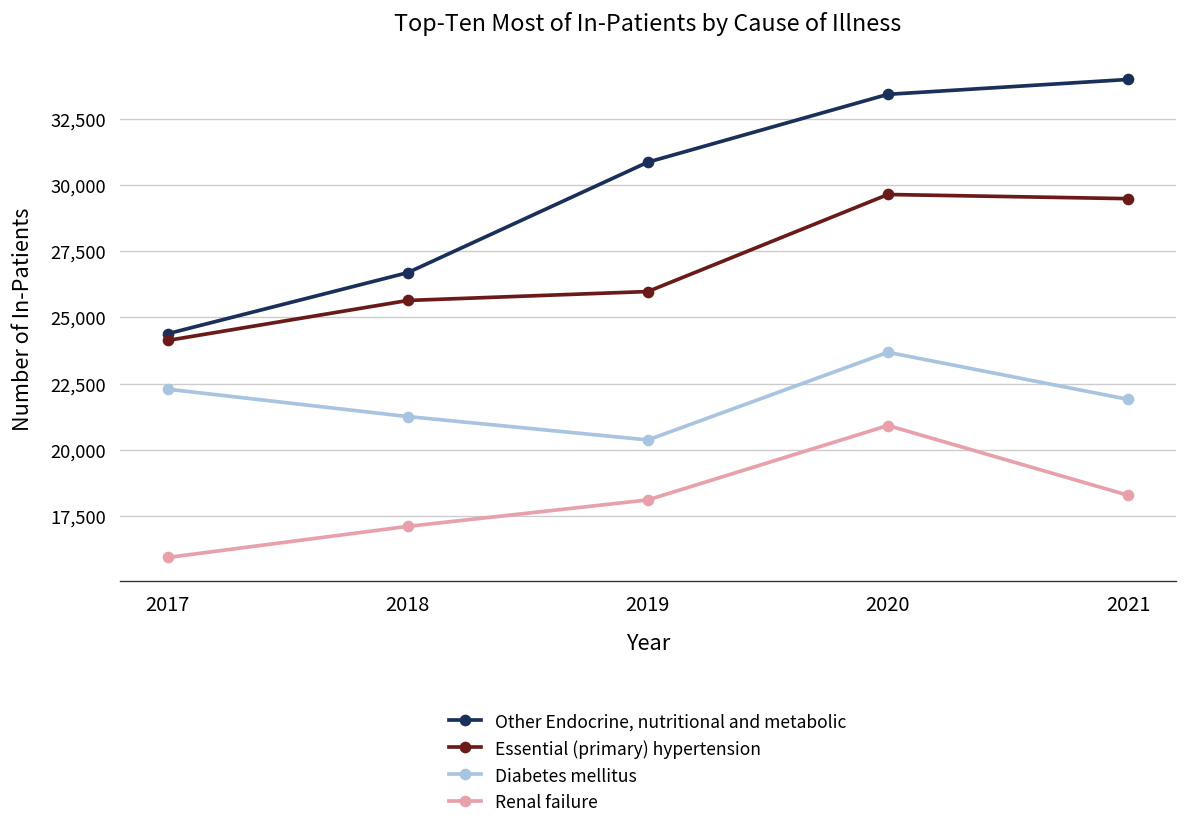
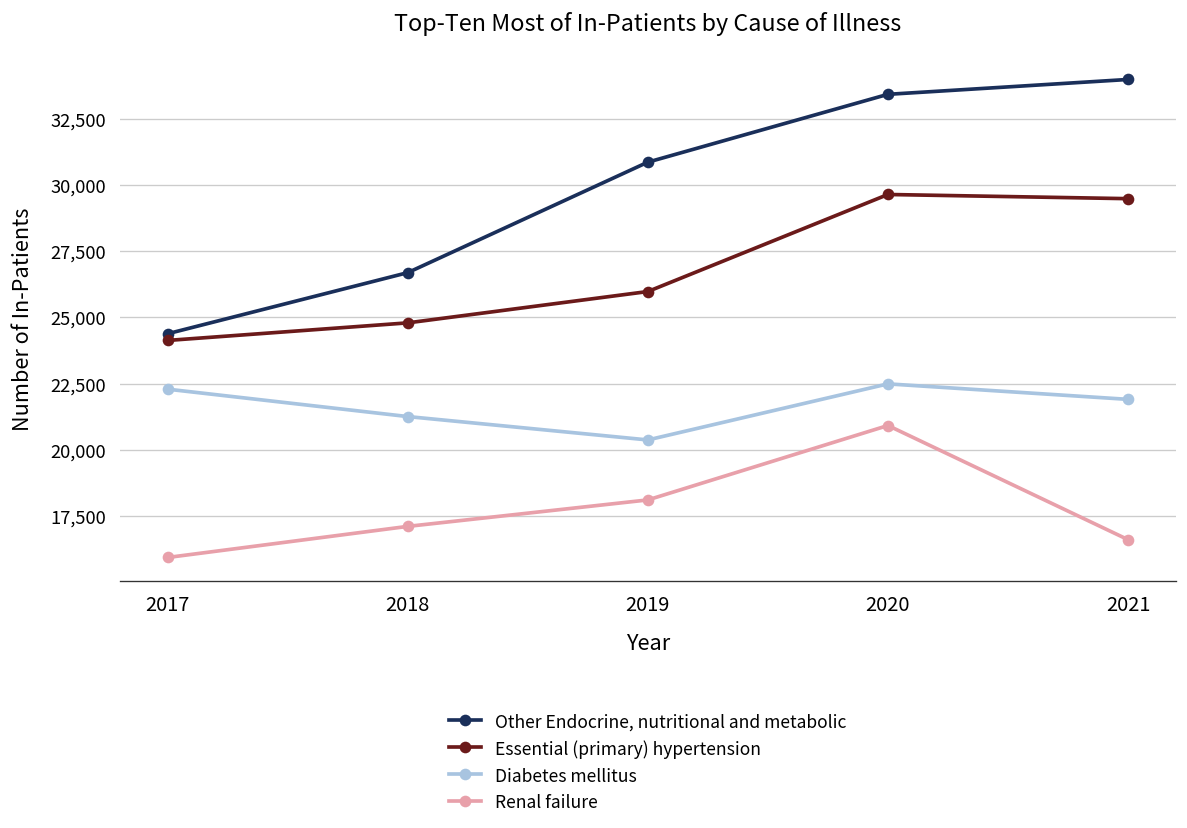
  {
    "Other Endocrine, nutritional and metabolic": {
      "2017": "24,400",
      "2018": "26,700",
      "2019": "30,900",
      "2020": "33,400",
      "2021": "34,000"
    },
    "Essential (primary) hypertension": {
      "2017": "24,100",
-     "2018": "25,600",
+     "2018": "24,800",
      "2019": "26,000",
      "2020": "29,700",
      "2021": "29,500"
    },
    "Diabetes mellitus": {
      "2017": "22,300",
      "2018": "21,300",
      "2019": "20,400",
-     "2020": "23,700",
+     "2020": "22,500",
      "2021": "21,900"
    },
    "Renal failure": {
      "2017": "15,900",
      "2018": "17,100",
      "2019": "18,100",
      "2020": "20,900",
-     "2021": "18,300"
+     "2021": "16,600"
    }
  }
